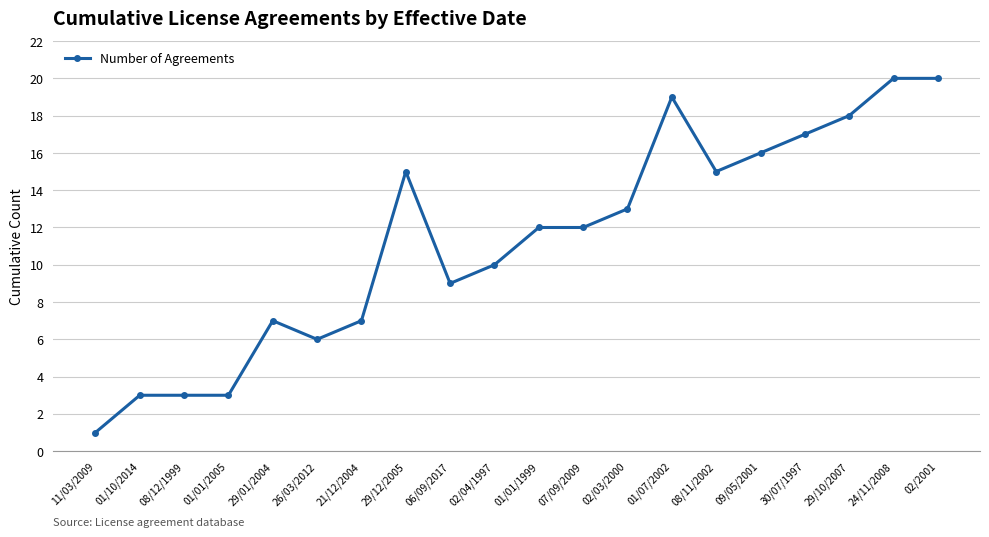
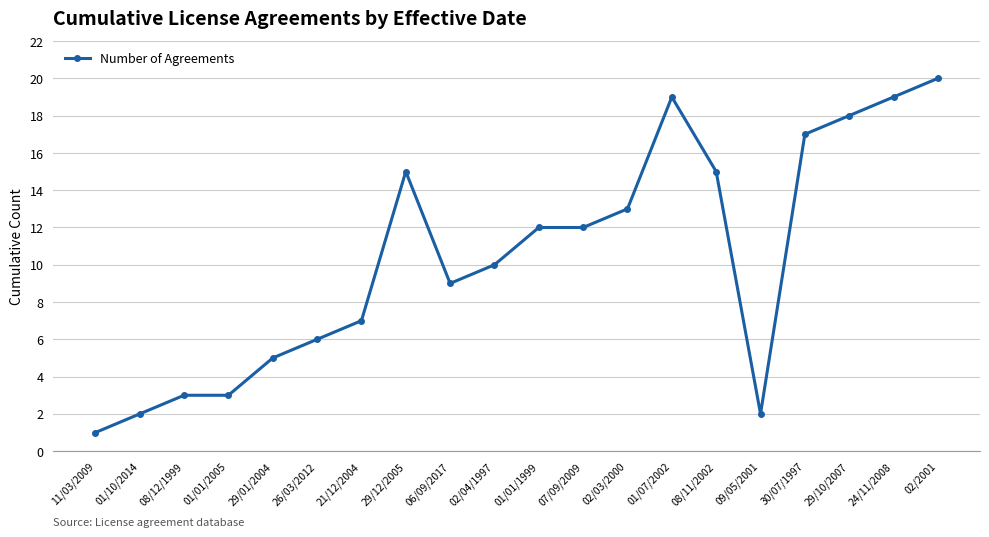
  {
    "11/03/2009": 1,
-   "01/10/2014": 3,
+   "01/10/2014": 2,
    "08/12/1999": 3,
    "01/01/2005": 3,
-   "29/01/2004": 7,
+   "29/01/2004": 5,
    "26/03/2012": 6,
    "21/12/2004": 7,
    "29/12/2005": 15,
    "06/09/2017": 9,
    "02/04/1997": 10,
    "01/01/1999": 12,
    "07/09/2009": 12,
    "02/03/2000": 13,
    "01/07/2002": 19,
    "08/11/2002": 15,
-   "09/05/2001": 16,
+   "09/05/2001": 2,
    "30/07/1997": 17,
    "29/10/2007": 18,
-   "24/11/2008": 20,
+   "24/11/2008": 19,
    "02/2001": 20
  }
